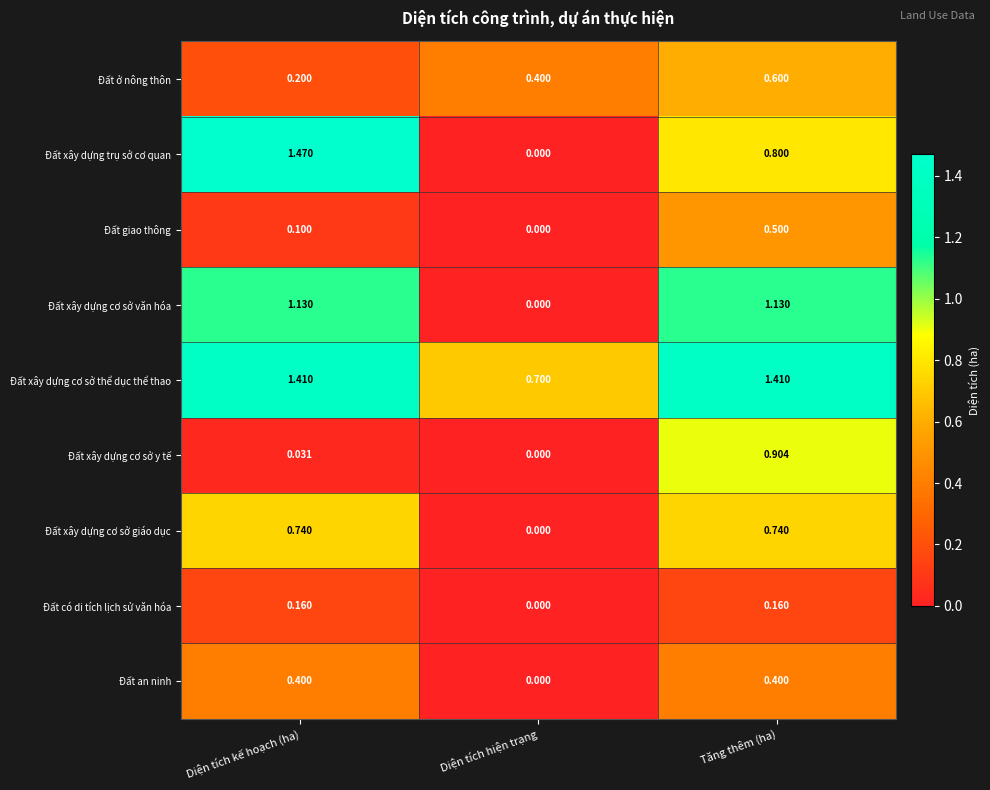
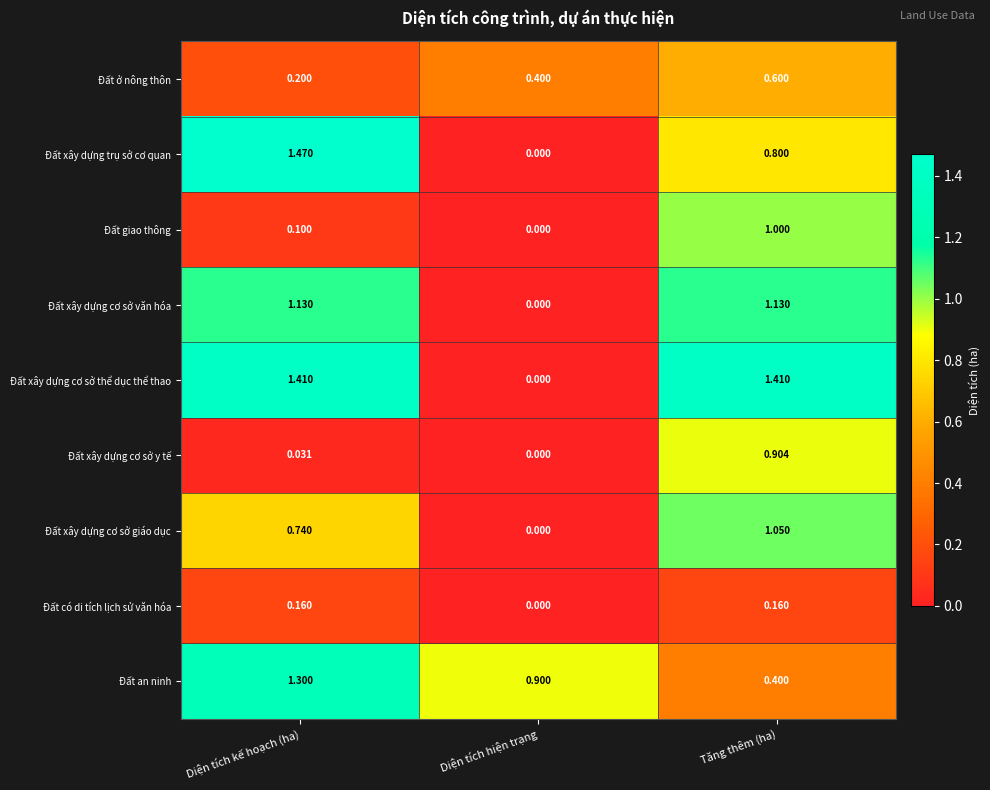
  {
    "Đất ở nông thôn": {
      "Diện tích kế hoạch (ha)": 0.200,
      "Diện tích hiện trạng": 0.400,
      "Tăng thêm (ha)": 0.600
    },
    "Đất xây dựng trụ sở cơ quan": {
      "Diện tích kế hoạch (ha)": 1.470,
      "Diện tích hiện trạng": 0.000,
      "Tăng thêm (ha)": 0.800
    },
    "Đất giao thông": {
      "Diện tích kế hoạch (ha)": 0.100,
      "Diện tích hiện trạng": 0.000,
-     "Tăng thêm (ha)": 0.500
+     "Tăng thêm (ha)": 1.000
    },
    "Đất xây dựng cơ sở văn hóa": {
      "Diện tích kế hoạch (ha)": 1.130,
      "Diện tích hiện trạng": 0.000,
      "Tăng thêm (ha)": 1.130
    },
    "Đất xây dựng cơ sở thể dục thể thao": {
      "Diện tích kế hoạch (ha)": 1.410,
-     "Diện tích hiện trạng": 0.700,
+     "Diện tích hiện trạng": 0.000,
      "Tăng thêm (ha)": 1.410
    },
    "Đất xây dựng cơ sở y tế": {
      "Diện tích kế hoạch (ha)": 0.031,
      "Diện tích hiện trạng": 0.000,
      "Tăng thêm (ha)": 0.904
    },
    "Đất xây dựng cơ sở giáo dục": {
      "Diện tích kế hoạch (ha)": 0.740,
      "Diện tích hiện trạng": 0.000,
-     "Tăng thêm (ha)": 0.740
+     "Tăng thêm (ha)": 1.050
    },
    "Đất có di tích lịch sử văn hóa": {
      "Diện tích kế hoạch (ha)": 0.160,
      "Diện tích hiện trạng": 0.000,
      "Tăng thêm (ha)": 0.160
    },
    "Đất an ninh": {
-     "Diện tích kế hoạch (ha)": 0.400,
-     "Diện tích hiện trạng": 0.000,
+     "Diện tích kế hoạch (ha)": 1.300,
+     "Diện tích hiện trạng": 0.900,
      "Tăng thêm (ha)": 0.400
    }
  }
